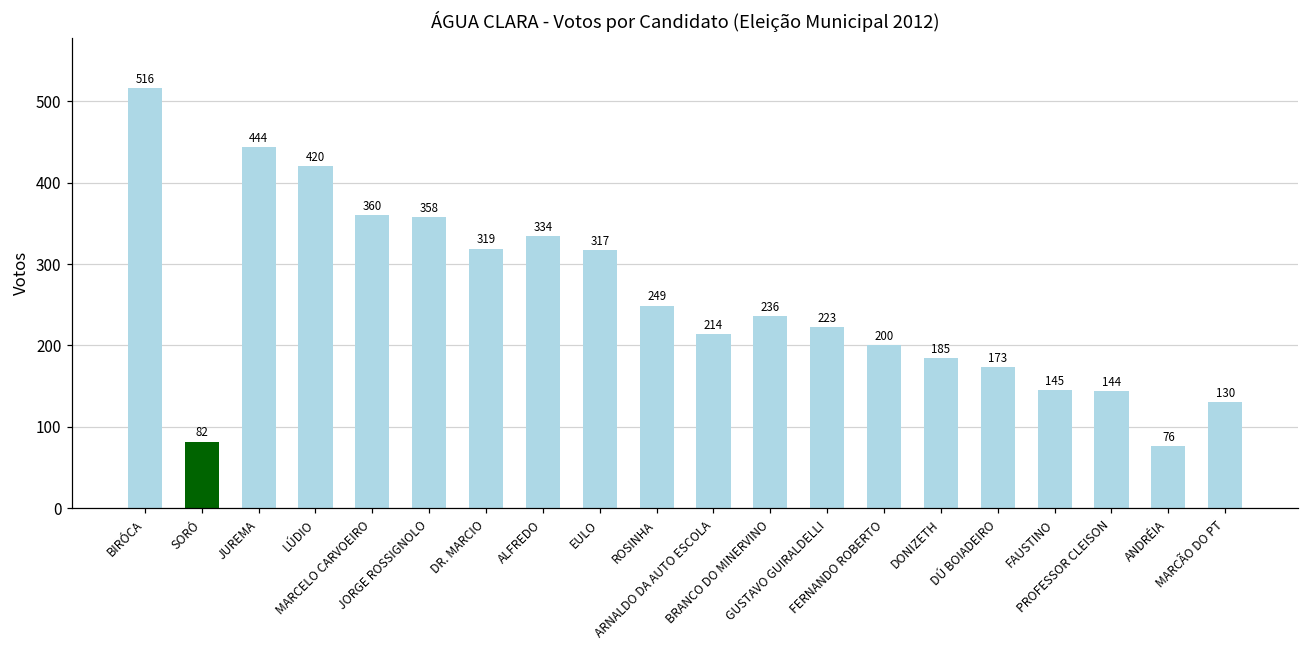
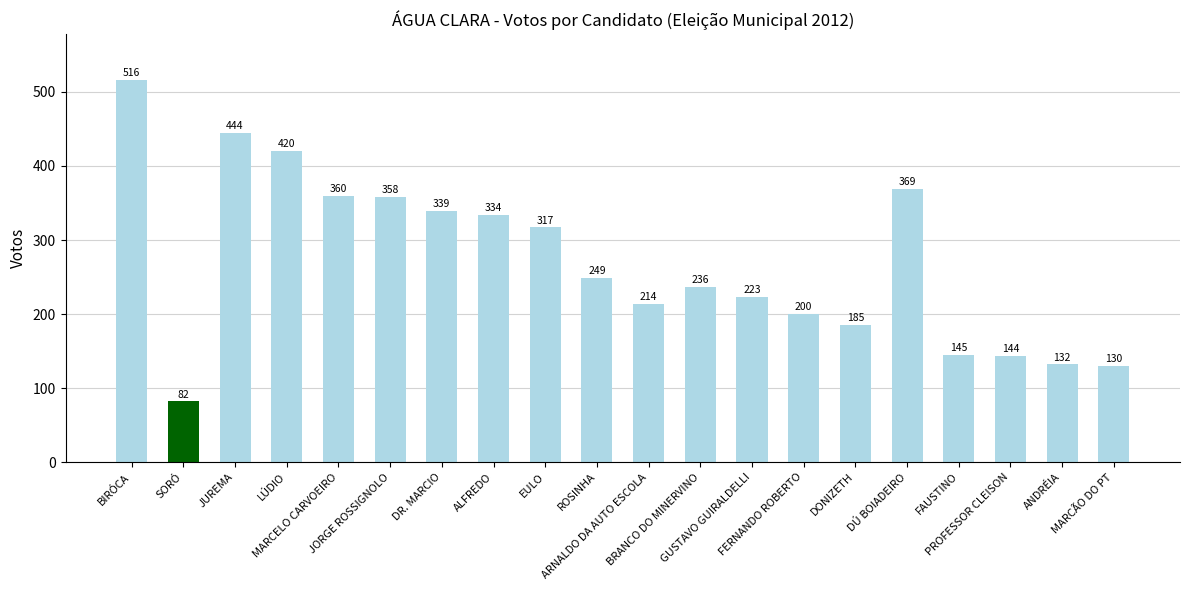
  {
    "BIRÓCA": 516,
    "SORÓ": 82,
    "JUREMA": 444,
    "LÚDIO": 420,
    "MARCELO CARVOEIRO": 360,
    "JORGE ROSSIGNOLO": 358,
-   "DR. MARCIO": 319,
+   "DR. MARCIO": 339,
    "ALFREDO": 334,
    "EULO": 317,
    "ROSINHA": 249,
    "ARNALDO DA AUTO ESCOLA": 214,
    "BRANCO DO MINERVINO": 236,
    "GUSTAVO GUIRALDELLI": 223,
    "FERNANDO ROBERTO": 200,
    "DONIZETH": 185,
-   "DÚ BOIADEIRO": 173,
+   "DÚ BOIADEIRO": 369,
    "FAUSTINO": 145,
    "PROFESSOR CLEISON": 144,
-   "ANDRÉIA": 76,
+   "ANDRÉIA": 132,
    "MARCÃO DO PT": 130
  }
